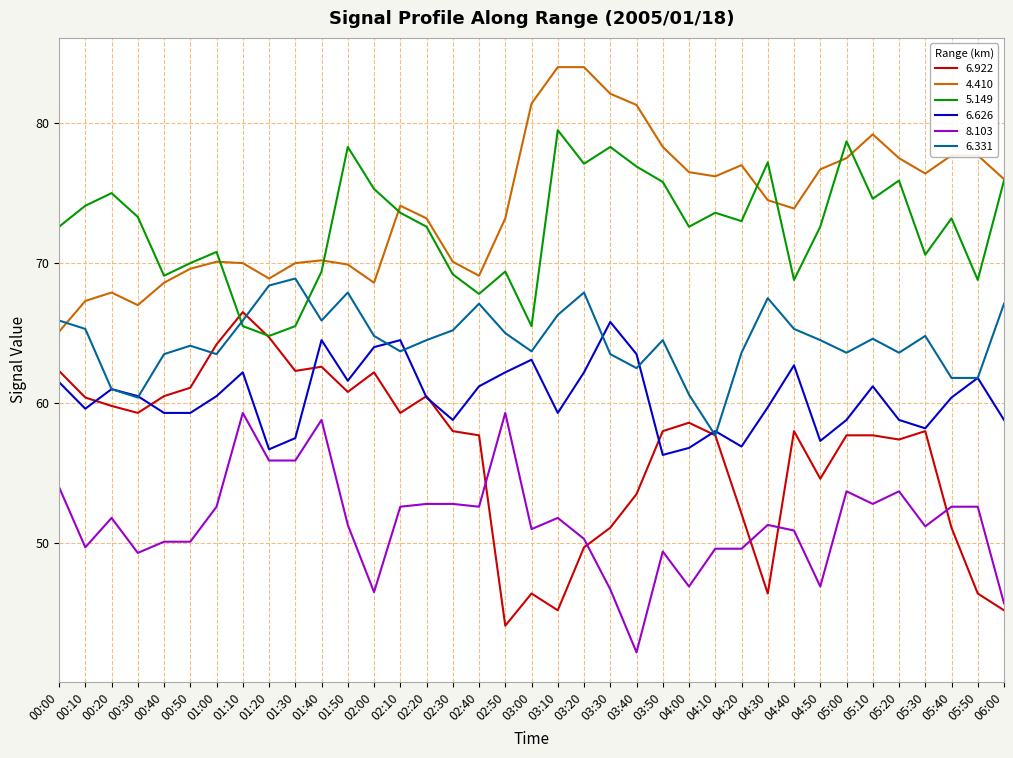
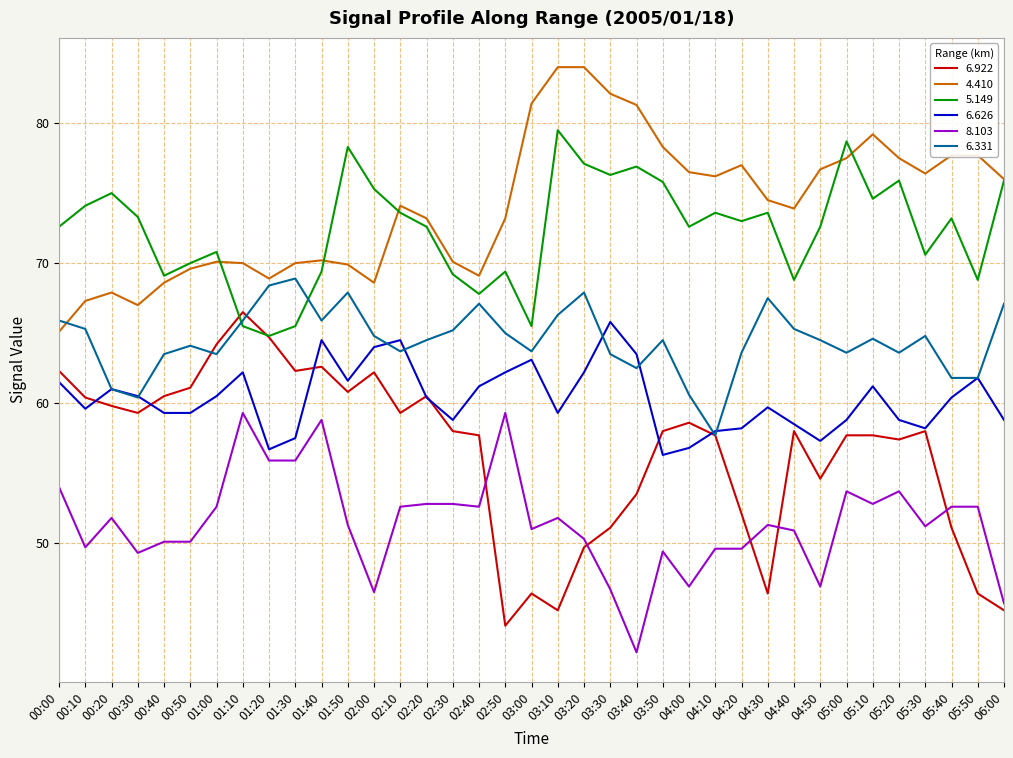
  {
    "5.149": {
      "00:00": 72.6,
      "00:10": 74.1,
      "00:20": 75.0,
      "00:30": 73.3,
      "00:40": 69.1,
      "00:50": 70.0,
      "01:00": 70.8,
      "01:10": 65.5,
      "01:30": 65.5,
      "01:40": 69.4,
      "01:50": 78.3,
      "02:00": 75.3,
      "02:10": 73.6,
      "02:20": 72.6,
      "02:30": 69.2,
      "02:40": 67.8,
      "02:50": 69.4,
      "03:00": 65.5,
      "03:10": 79.5,
      "03:20": 77.1,
-     "03:30": 78.3,
+     "03:30": 76.3,
      "03:40": 76.9,
      "03:50": 75.8,
      "04:00": 72.6,
      "04:10": 73.6,
      "04:20": 73.0,
-     "04:30": 77.2,
+     "04:30": 73.6,
      "04:40": 68.8,
      "04:50": 72.6,
      "05:00": 78.7,
      "05:10": 74.6,
      "05:20": 75.9,
      "05:30": 70.6,
      "05:40": 73.2,
      "05:50": 68.8
    },
    "6.626": {
      "00:00": 61.5,
      "00:10": 59.6,
      "00:40": 59.3,
      "00:50": 59.3,
      "01:00": 60.5,
      "01:10": 62.2,
      "01:20": 56.7,
      "01:30": 57.5,
      "01:40": 64.5,
      "01:50": 61.6,
      "02:00": 64.0,
      "02:10": 64.5,
      "02:30": 58.8,
      "02:40": 61.2,
      "02:50": 62.2,
      "03:00": 63.1,
      "03:10": 59.3,
      "03:20": 62.2,
      "03:30": 65.8,
      "03:40": 63.5,
      "03:50": 56.3,
      "04:00": 56.8,
      "04:10": 58.0,
-     "04:20": 56.9,
+     "04:20": 58.2,
      "04:30": 59.7,
-     "04:40": 62.7,
+     "04:40": 58.5,
      "04:50": 57.3,
      "05:00": 58.8,
      "05:10": 61.2,
      "05:20": 58.8,
      "05:30": 58.2,
      "05:40": 60.4,
      "06:00": 58.8
    }
  }
